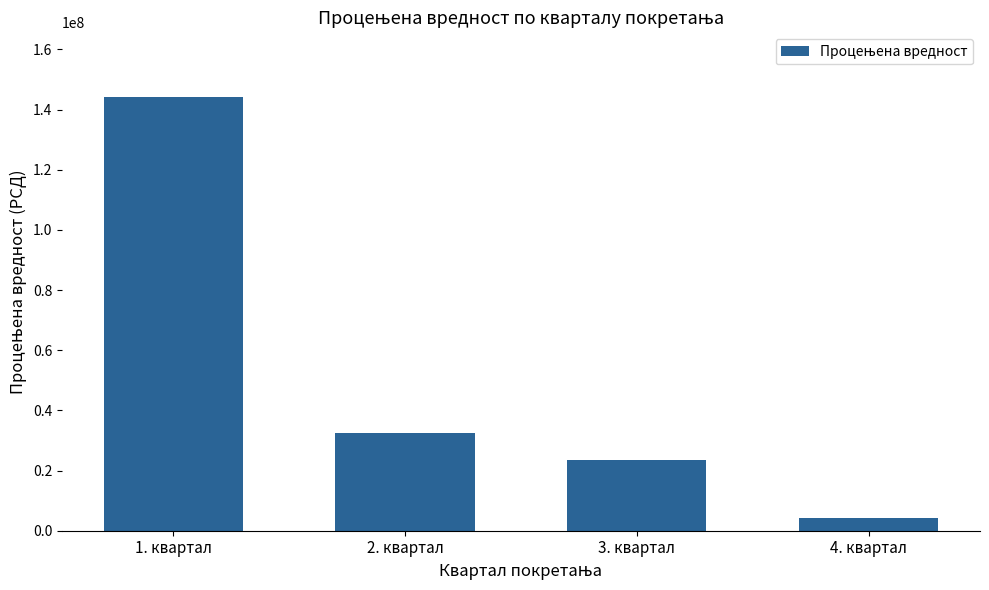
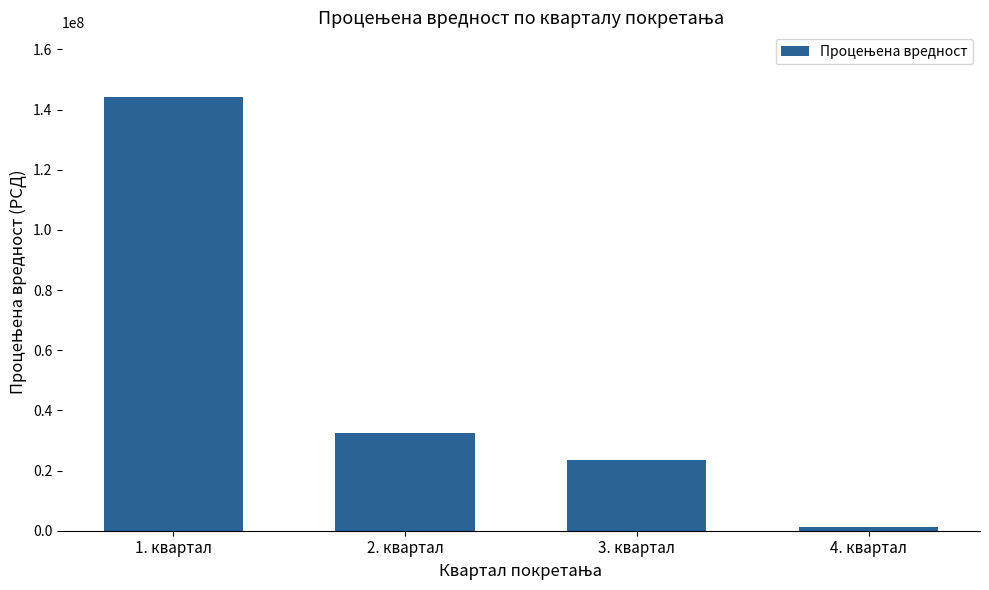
  {
    "1. квартал": 144000000,
    "2. квартал": 32000000,
    "3. квартал": 23000000,
-   "4. квартал": 4000000
+   "4. квартал": 1000000
  }
